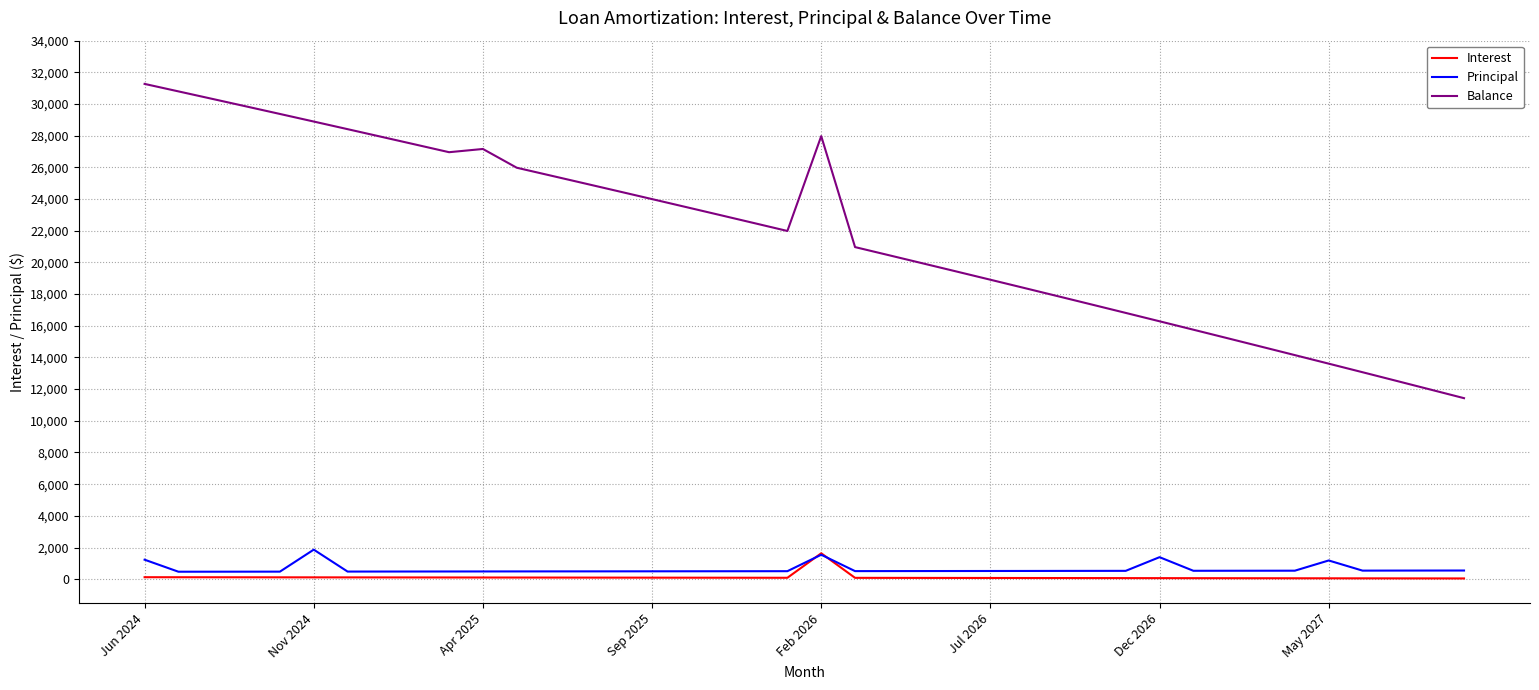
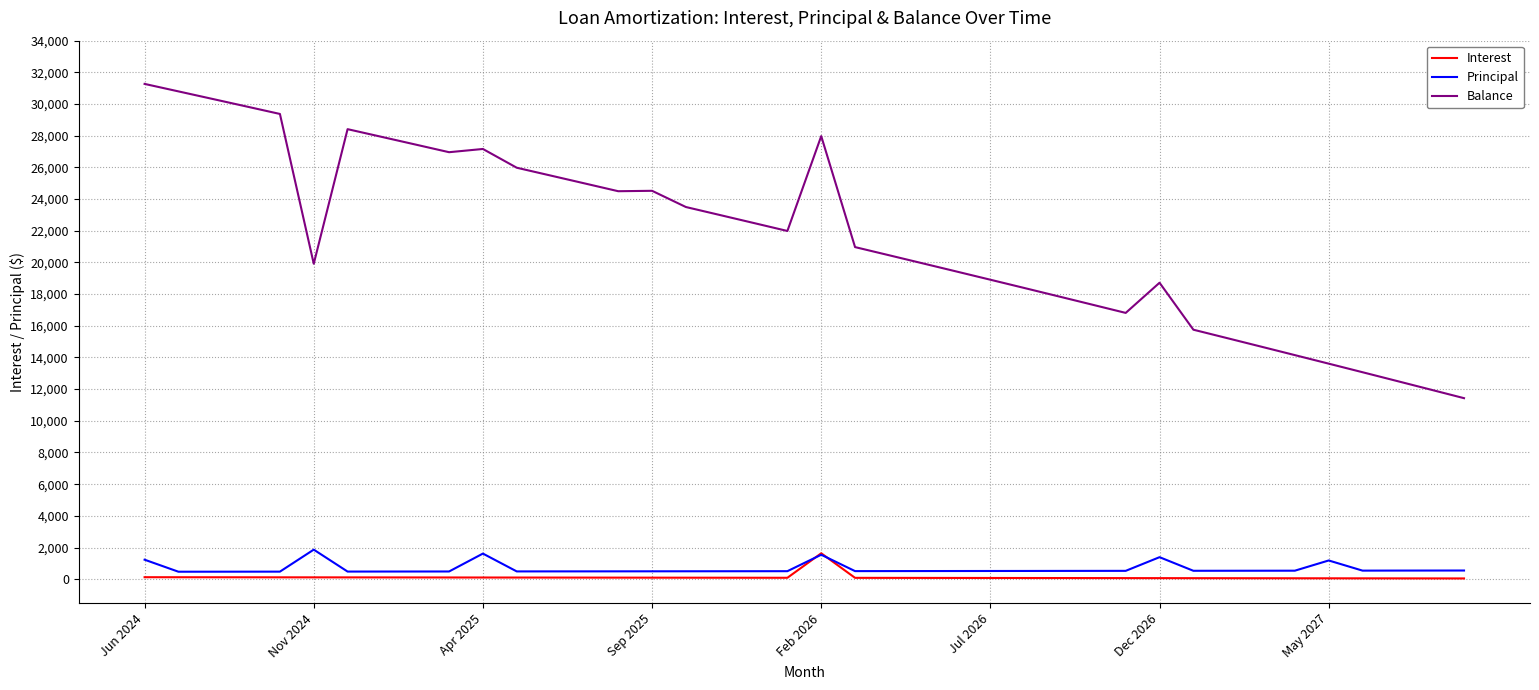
  {
    "Interest": {
      "Jun 2024": "100",
      "Nov 2024": "100",
      "Apr 2025": "100",
      "Sep 2025": "100",
      "Jul 2026": "100",
      "Dec 2026": "100",
      "May 2027": "100"
    },
    "Principal": {
      "Jun 2024": "1,200",
      "Nov 2024": "1,900",
-     "Apr 2025": "500",
+     "Apr 2025": "1,600",
      "Sep 2025": "500",
      "Jul 2026": "500",
      "Dec 2026": "1,400",
      "May 2027": "1,200"
    },
    "Balance": {
      "Jun 2024": "31,300",
-     "Nov 2024": "28,900",
+     "Nov 2024": "19,900",
      "Apr 2025": "27,200",
-     "Sep 2025": "24,000",
+     "Sep 2025": "24,500",
      "Feb 2026": "28,000",
      "Jul 2026": "18,900",
-     "Dec 2026": "16,300",
+     "Dec 2026": "18,700",
      "May 2027": "13,600"
    }
  }
